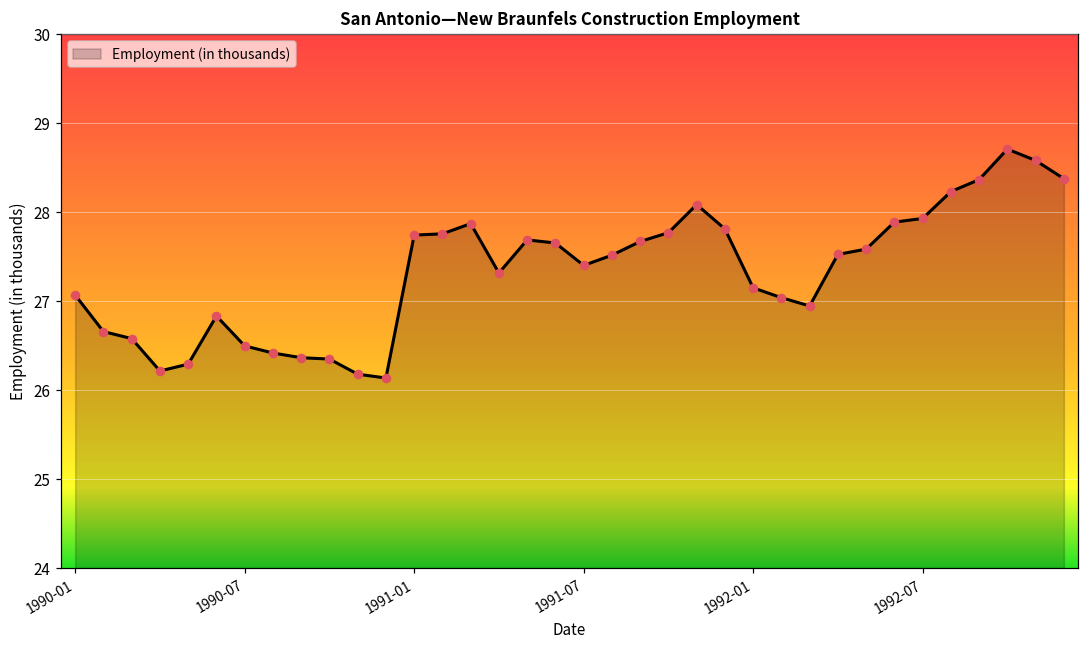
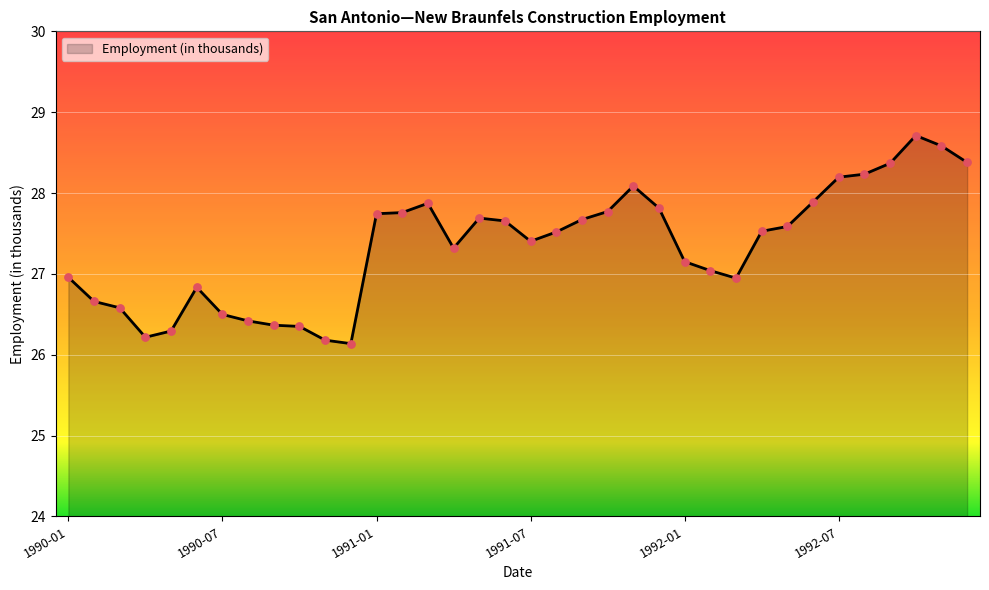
  {
-   "1990-01": 27.1,
+   "1990-01": 27.0,
    "1990-07": 26.5,
    "1991-01": 27.7,
    "1991-07": 27.4,
    "1992-01": 27.2,
-   "1992-07": 27.9
+   "1992-07": 28.2
  }
